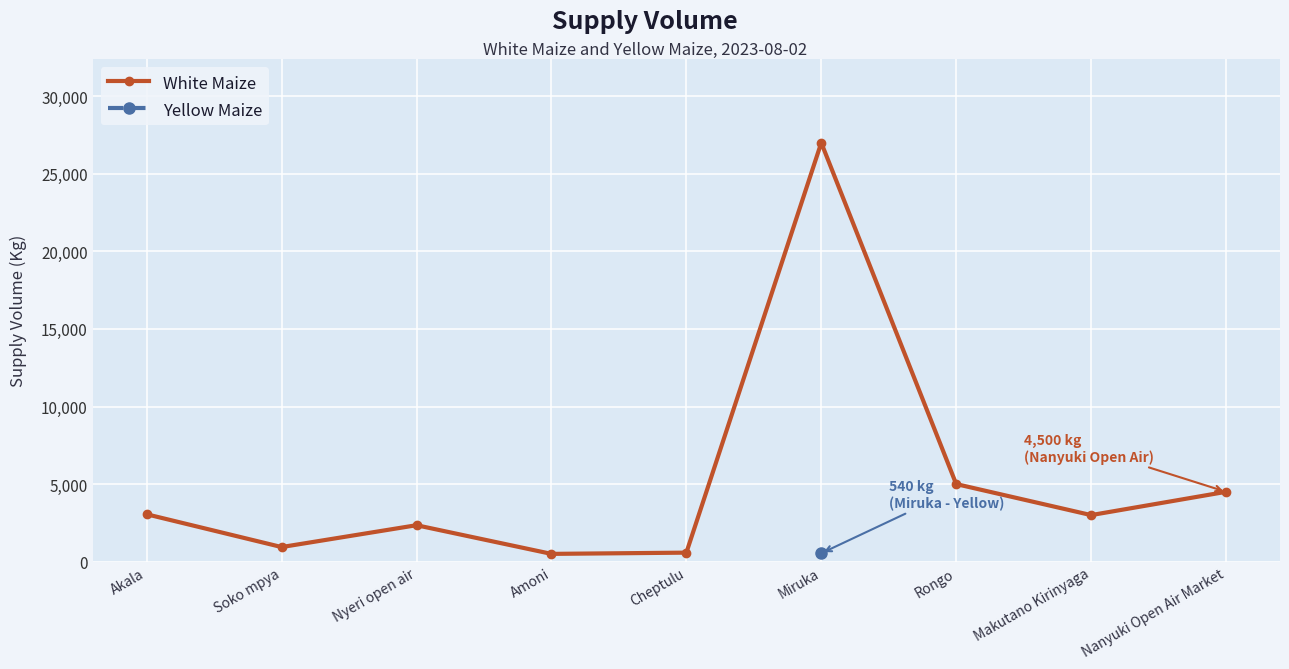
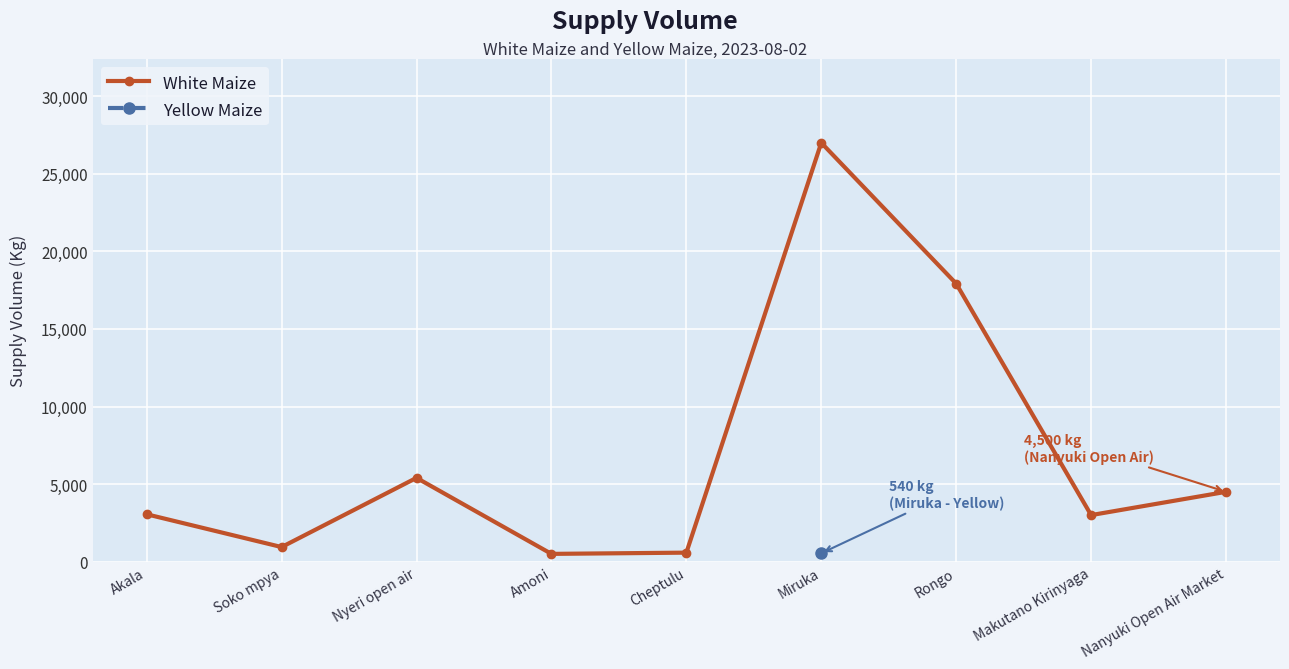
  {
    "White Maize": {
      "Akala": "3,100",
      "Soko mpya": "900",
-     "Nyeri open air": "2,300",
+     "Nyeri open air": "5,400",
      "Amoni": "500",
      "Cheptulu": "600",
      "Miruka": "27,000",
-     "Rongo": "5,000",
+     "Rongo": "17,900",
      "Makutano Kirinyaga": "3,000"
    },
    "Yellow Maize": {
      "Miruka": "500"
    }
  }
